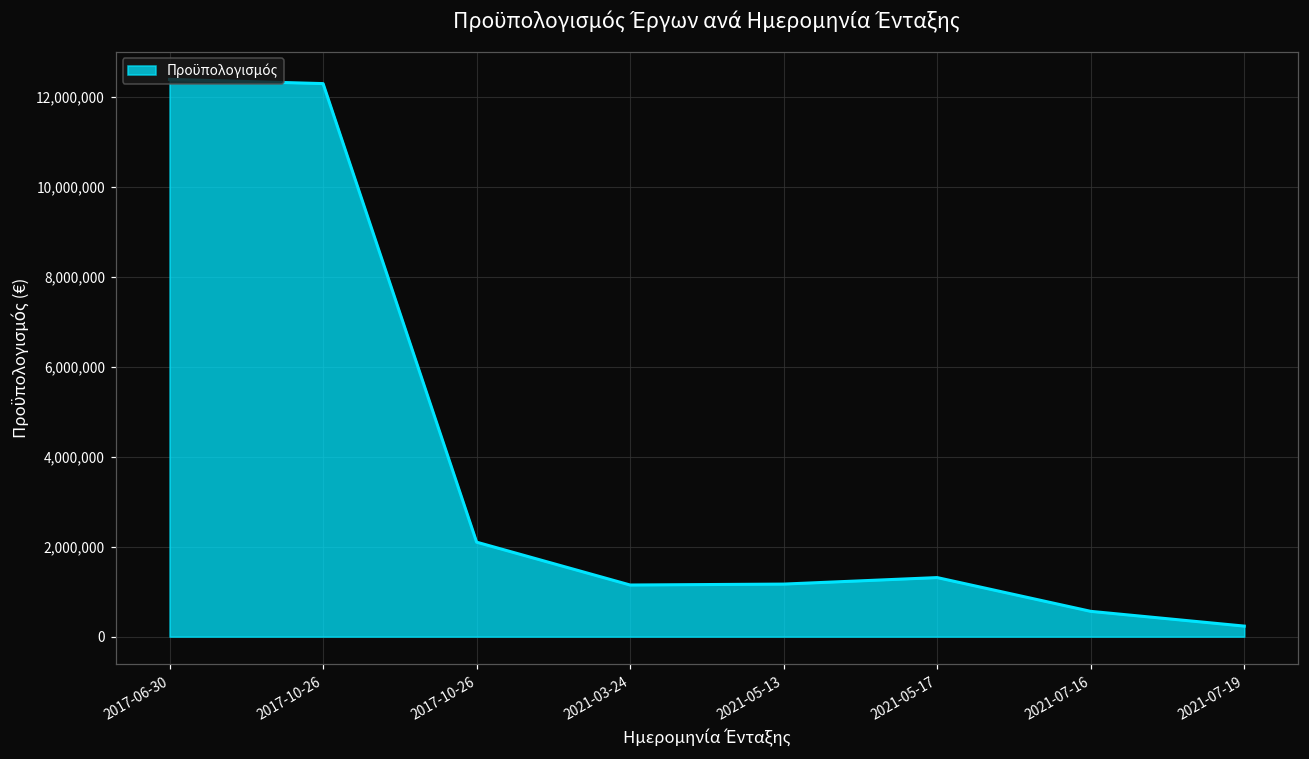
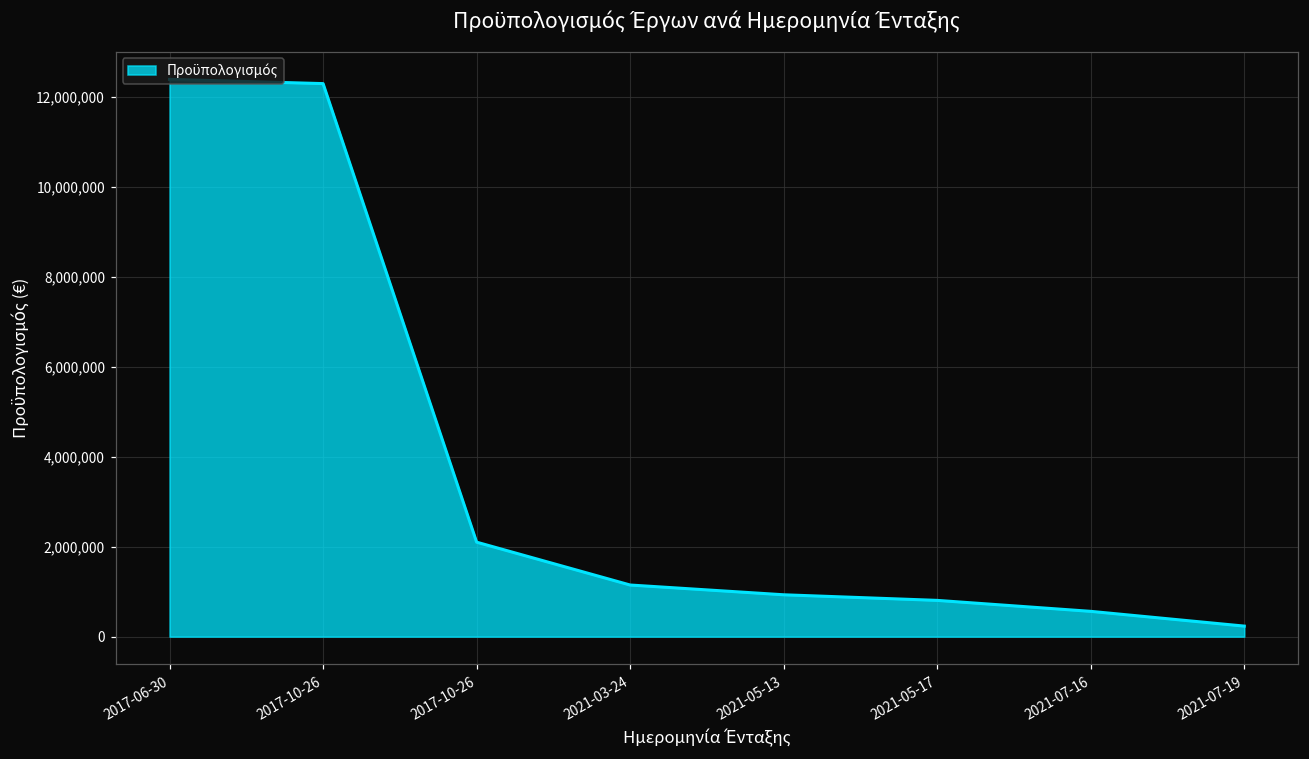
  {
    "2021-03-24": "1,100,000",
-   "2021-05-13": "1,200,000",
-   "2021-05-17": "1,300,000",
+   "2021-05-13": "900,000",
+   "2021-05-17": "800,000",
    "2021-07-16": "600,000",
    "2021-07-19": "200,000"
  }
